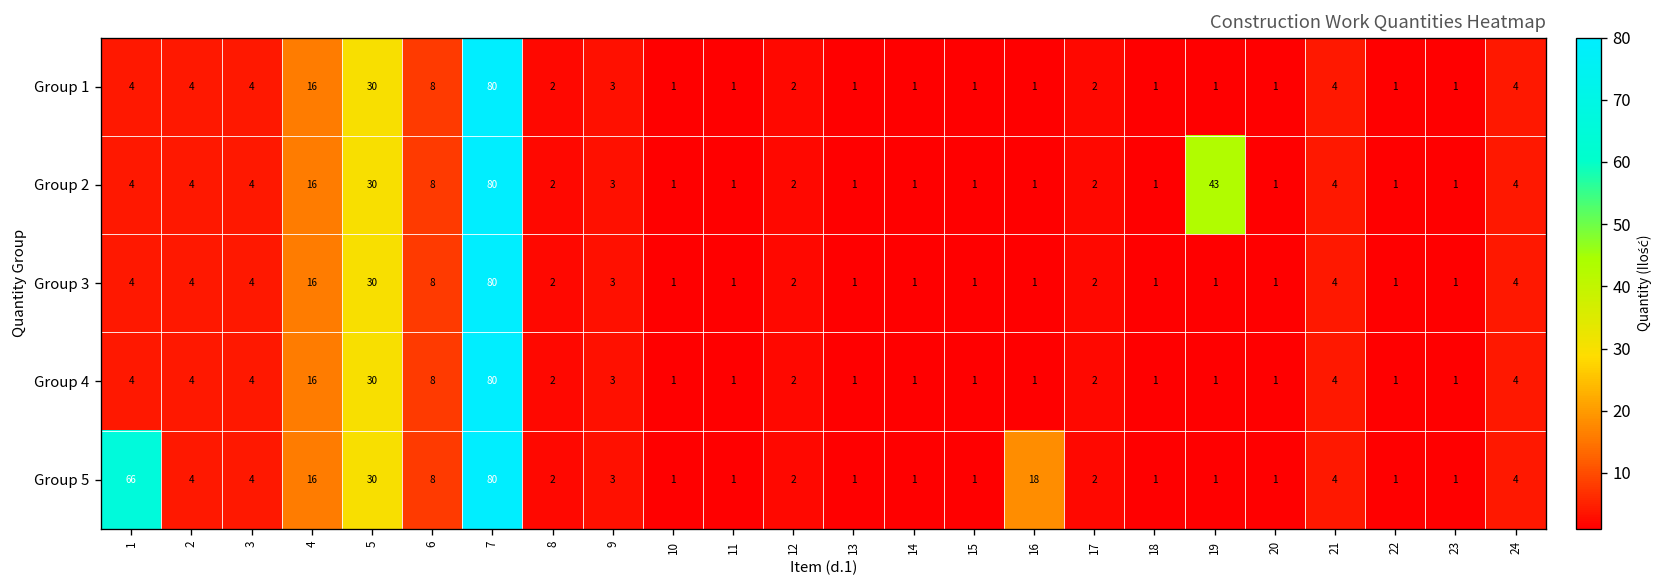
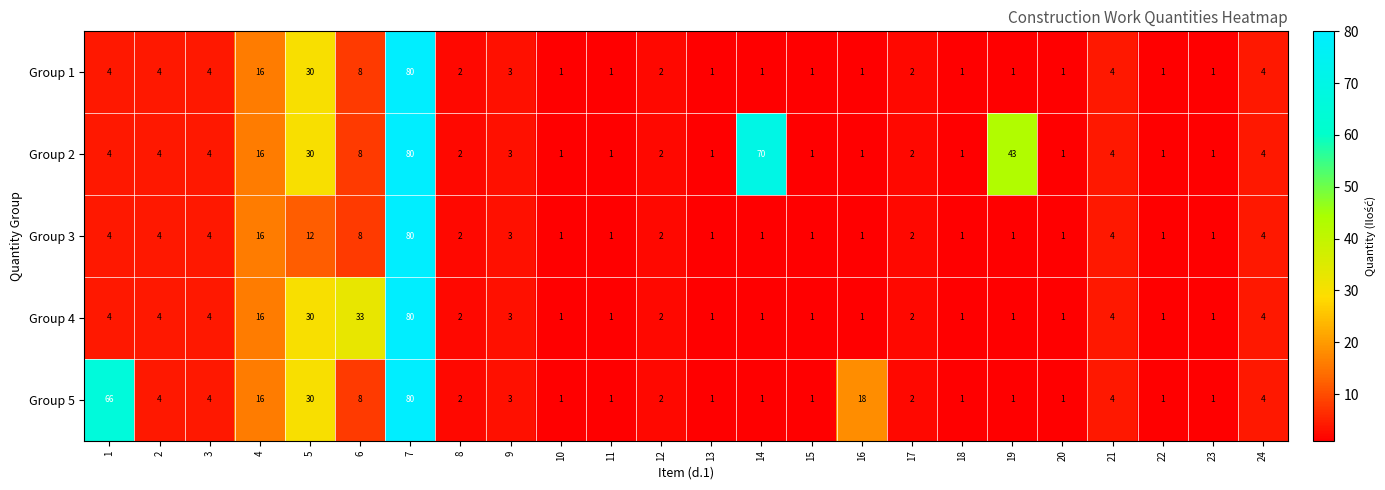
  {
    "Group 1": {
      "1": 4,
      "2": 4,
      "3": 4,
      "4": 16,
      "5": 30,
      "6": 8,
      "7": 80,
      "8": 2,
      "9": 3,
      "10": 1,
      "11": 1,
      "12": 2,
      "13": 1,
      "14": 1,
      "15": 1,
      "16": 1,
      "17": 2,
      "18": 1,
      "19": 1,
      "20": 1,
      "21": 4,
      "22": 1,
      "23": 1,
      "24": 4
    },
    "Group 2": {
      "1": 4,
      "2": 4,
      "3": 4,
      "4": 16,
      "5": 30,
      "6": 8,
      "7": 80,
      "8": 2,
      "9": 3,
      "10": 1,
      "11": 1,
      "12": 2,
      "13": 1,
-     "14": 1,
+     "14": 70,
      "15": 1,
      "16": 1,
      "17": 2,
      "18": 1,
      "19": 43,
      "20": 1,
      "21": 4,
      "22": 1,
      "23": 1,
      "24": 4
    },
    "Group 3": {
      "1": 4,
      "2": 4,
      "3": 4,
      "4": 16,
-     "5": 30,
+     "5": 12,
      "6": 8,
      "7": 80,
      "8": 2,
      "9": 3,
      "10": 1,
      "11": 1,
      "12": 2,
      "13": 1,
      "14": 1,
      "15": 1,
      "16": 1,
      "17": 2,
      "18": 1,
      "19": 1,
      "20": 1,
      "21": 4,
      "22": 1,
      "23": 1,
      "24": 4
    },
    "Group 4": {
      "1": 4,
      "2": 4,
      "3": 4,
      "4": 16,
      "5": 30,
-     "6": 8,
+     "6": 33,
      "7": 80,
      "8": 2,
      "9": 3,
      "10": 1,
      "11": 1,
      "12": 2,
      "13": 1,
      "14": 1,
      "15": 1,
      "16": 1,
      "17": 2,
      "18": 1,
      "19": 1,
      "20": 1,
      "21": 4,
      "22": 1,
      "23": 1,
      "24": 4
    },
    "Group 5": {
      "1": 66,
      "2": 4,
      "3": 4,
      "4": 16,
      "5": 30,
      "6": 8,
      "7": 80,
      "8": 2,
      "9": 3,
      "10": 1,
      "11": 1,
      "12": 2,
      "13": 1,
      "14": 1,
      "15": 1,
      "16": 18,
      "17": 2,
      "18": 1,
      "19": 1,
      "20": 1,
      "21": 4,
      "22": 1,
      "23": 1,
      "24": 4
    }
  }
